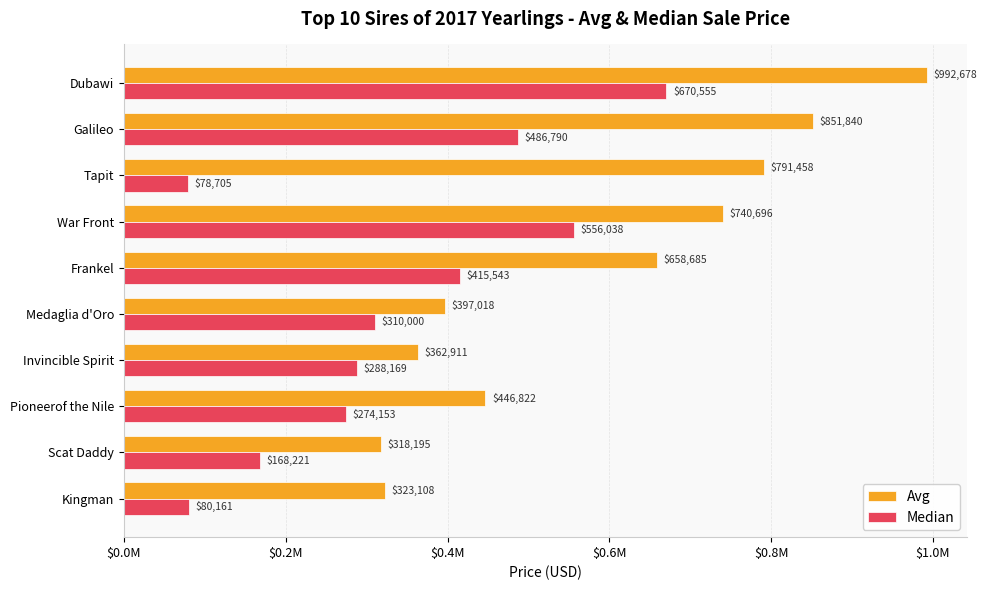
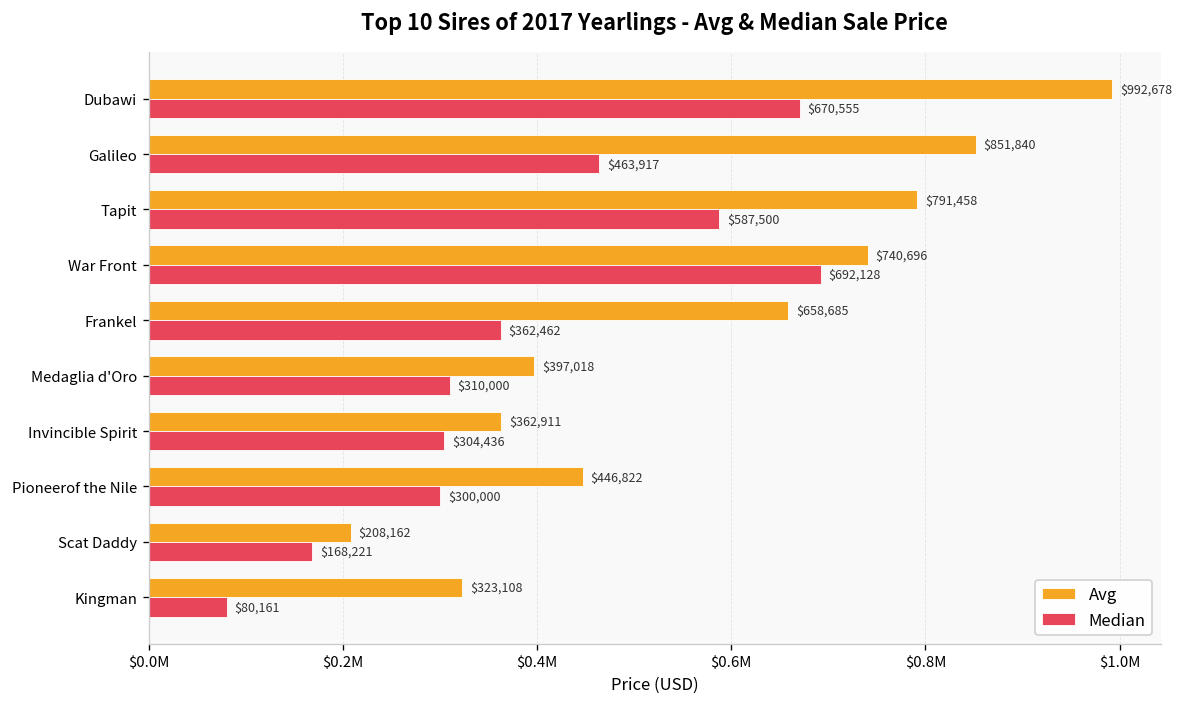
  {
    "Avg": {
      "Dubawi": "$992,678",
      "Galileo": "$851,840",
      "Tapit": "$791,458",
      "War Front": "$740,696",
      "Frankel": "$658,685",
      "Medaglia d'Oro": "$397,018",
      "Invincible Spirit": "$362,911",
      "Pioneerof the Nile": "$446,822",
-     "Scat Daddy": "$318,195",
+     "Scat Daddy": "$208,162",
      "Kingman": "$323,108"
    },
    "Median": {
      "Dubawi": "$670,555",
-     "Galileo": "$486,790",
-     "Tapit": "$78,705",
-     "War Front": "$556,038",
-     "Frankel": "$415,543",
+     "Galileo": "$463,917",
+     "Tapit": "$587,500",
+     "War Front": "$692,128",
+     "Frankel": "$362,462",
      "Medaglia d'Oro": "$310,000",
-     "Invincible Spirit": "$288,169",
-     "Pioneerof the Nile": "$274,153",
+     "Invincible Spirit": "$304,436",
+     "Pioneerof the Nile": "$300,000",
      "Scat Daddy": "$168,221",
      "Kingman": "$80,161"
    }
  }
